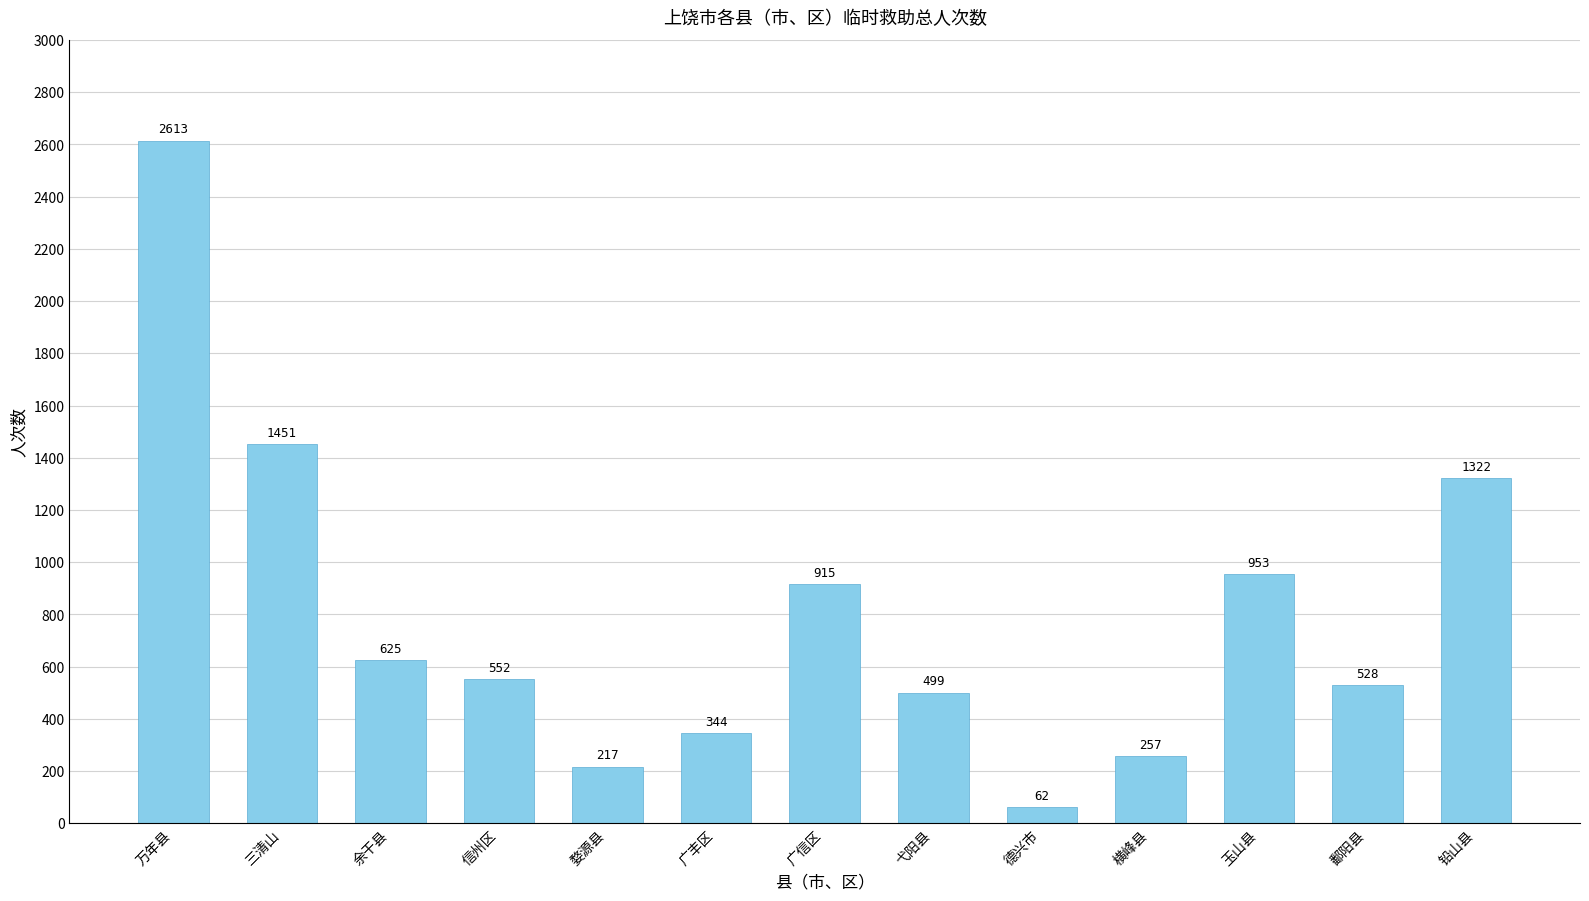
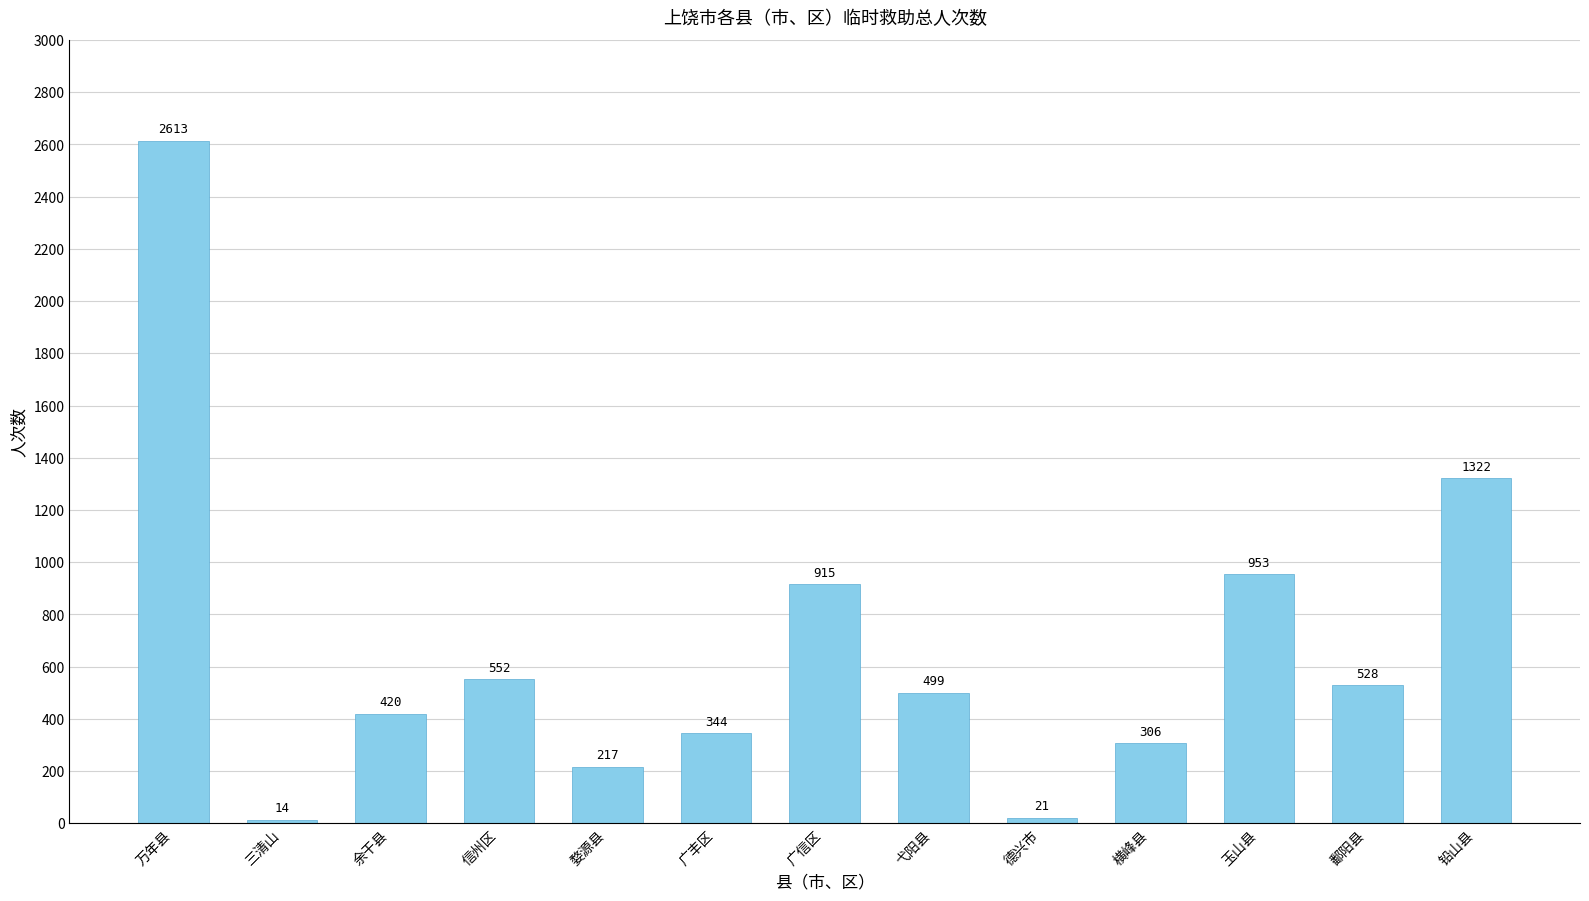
  {
    "万年县": 2613,
-   "三清山": 1451,
-   "余干县": 625,
+   "三清山": 14,
+   "余干县": 420,
    "信州区": 552,
    "婺源县": 217,
    "广丰区": 344,
    "广信区": 915,
    "弋阳县": 499,
-   "德兴市": 62,
-   "横峰县": 257,
+   "德兴市": 21,
+   "横峰县": 306,
    "玉山县": 953,
    "鄱阳县": 528,
    "铅山县": 1322
  }
